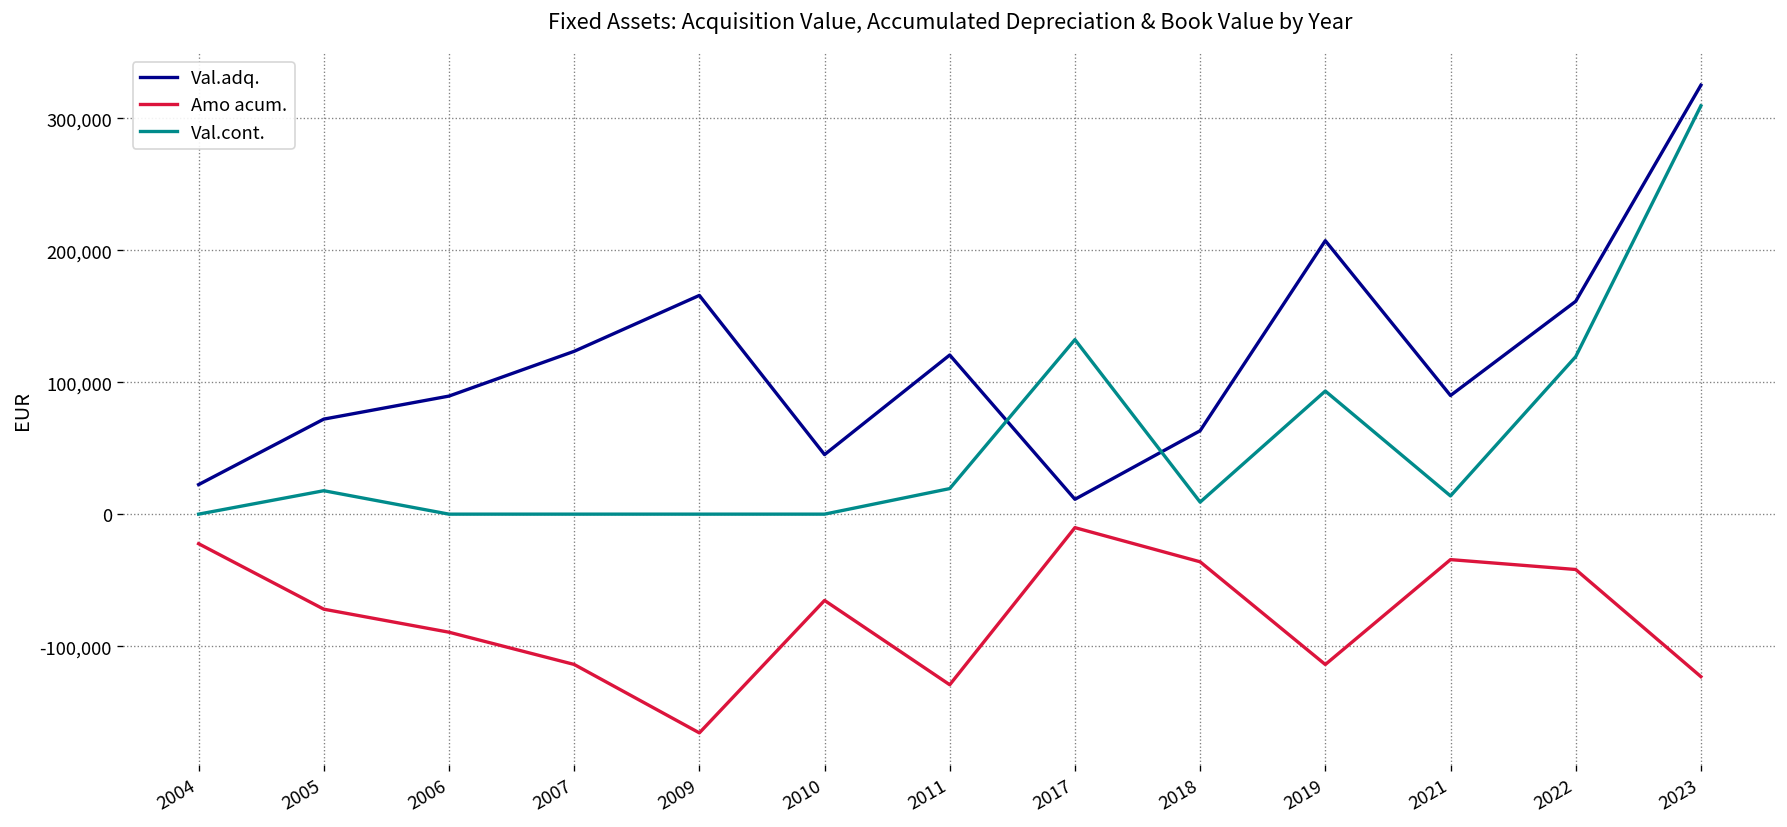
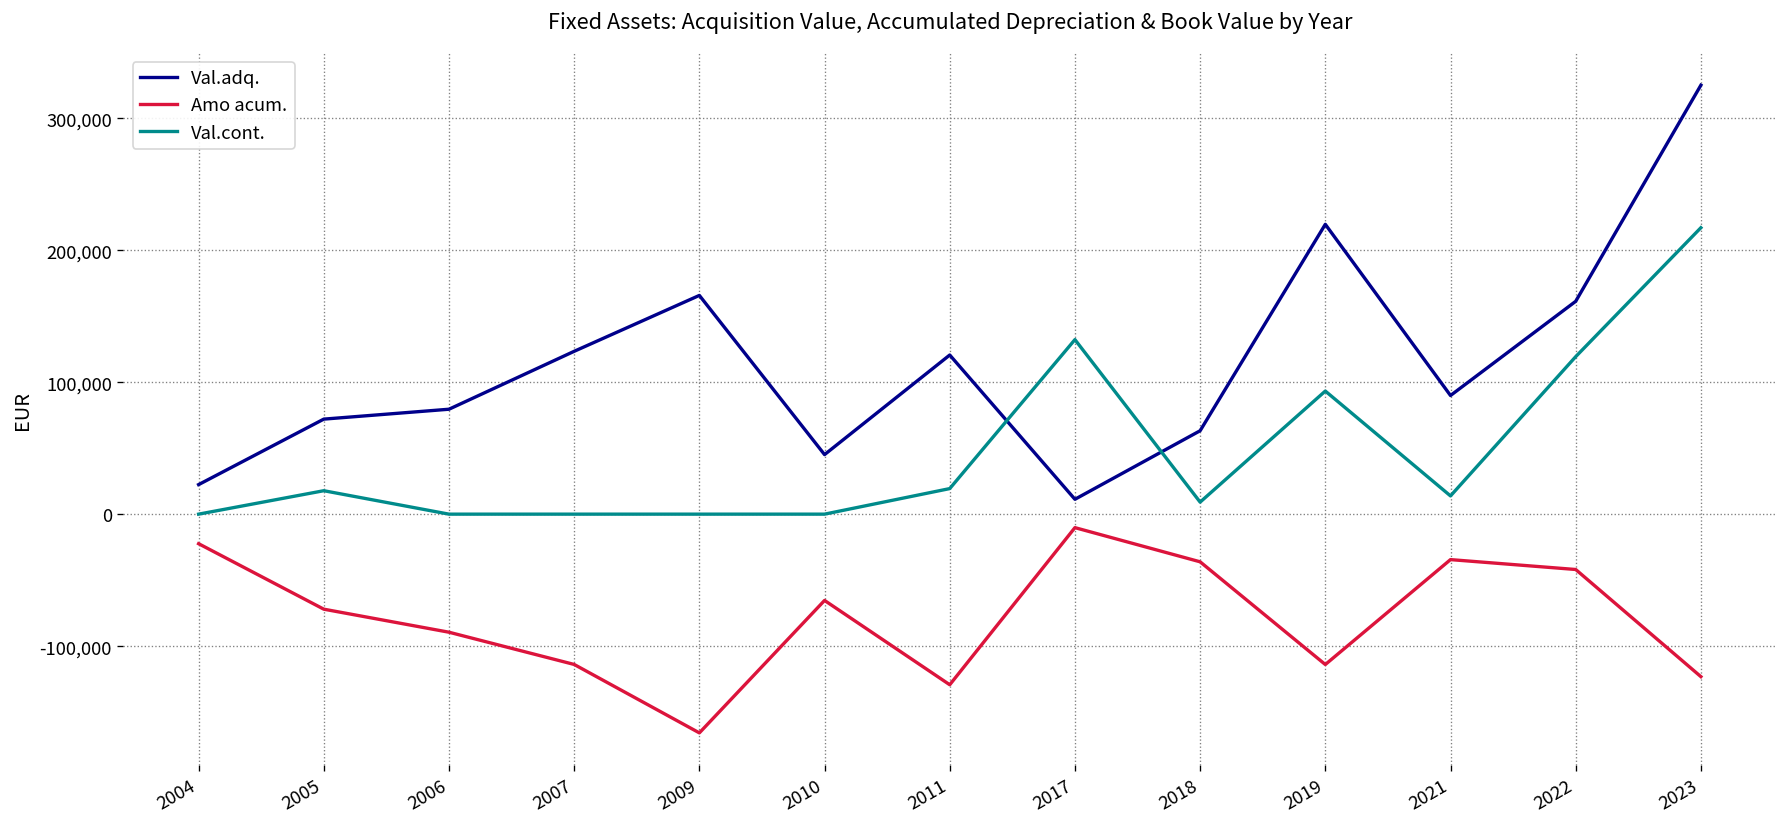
  {
    "Val.adq.": {
      "2004": "22,000",
      "2005": "72,000",
-     "2006": "89,000",
+     "2006": "79,000",
      "2007": "123,000",
      "2009": "166,000",
      "2010": "45,000",
      "2011": "121,000",
      "2017": "11,000",
      "2018": "63,000",
-     "2019": "207,000",
+     "2019": "220,000",
      "2021": "90,000",
      "2022": "161,000",
      "2023": "325,000"
    },
    "Amo acum.": {
      "2004": "-22,000",
      "2005": "-72,000",
      "2006": "-89,000",
      "2007": "-114,000",
      "2009": "-166,000",
      "2010": "-65,000",
      "2011": "-129,000",
      "2017": "-10,000",
      "2018": "-36,000",
      "2019": "-114,000",
      "2021": "-34,000",
      "2022": "-42,000",
      "2023": "-123,000"
    },
    "Val.cont.": {
      "2004": "0",
      "2005": "18,000",
      "2006": "0",
      "2007": "0",
      "2009": "0",
      "2010": "0",
      "2011": "19,000",
      "2017": "132,000",
      "2018": "9,000",
      "2019": "93,000",
      "2021": "14,000",
      "2022": "119,000",
-     "2023": "309,000"
+     "2023": "217,000"
    }
  }
